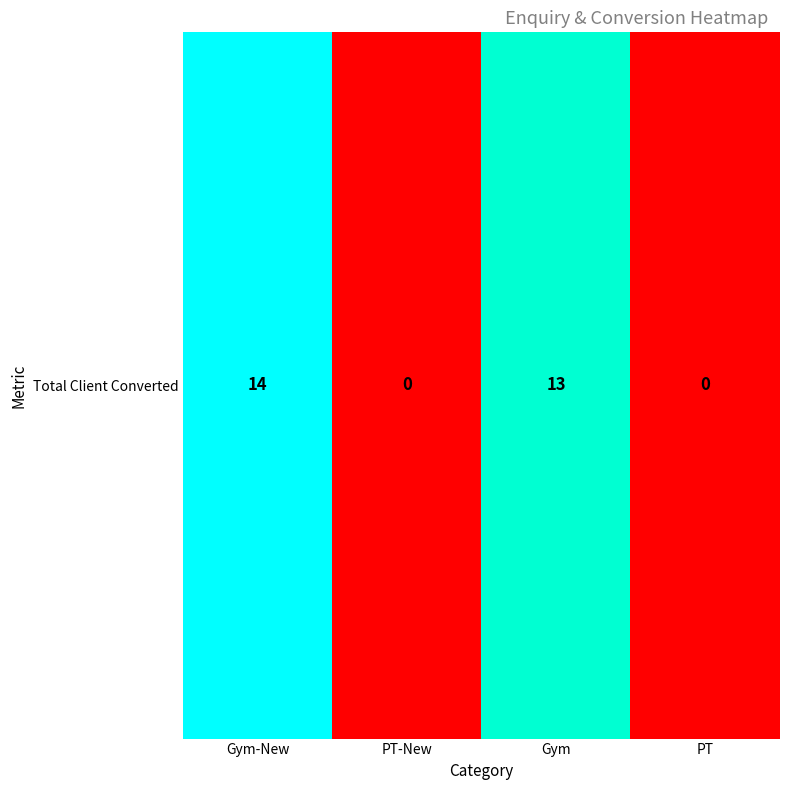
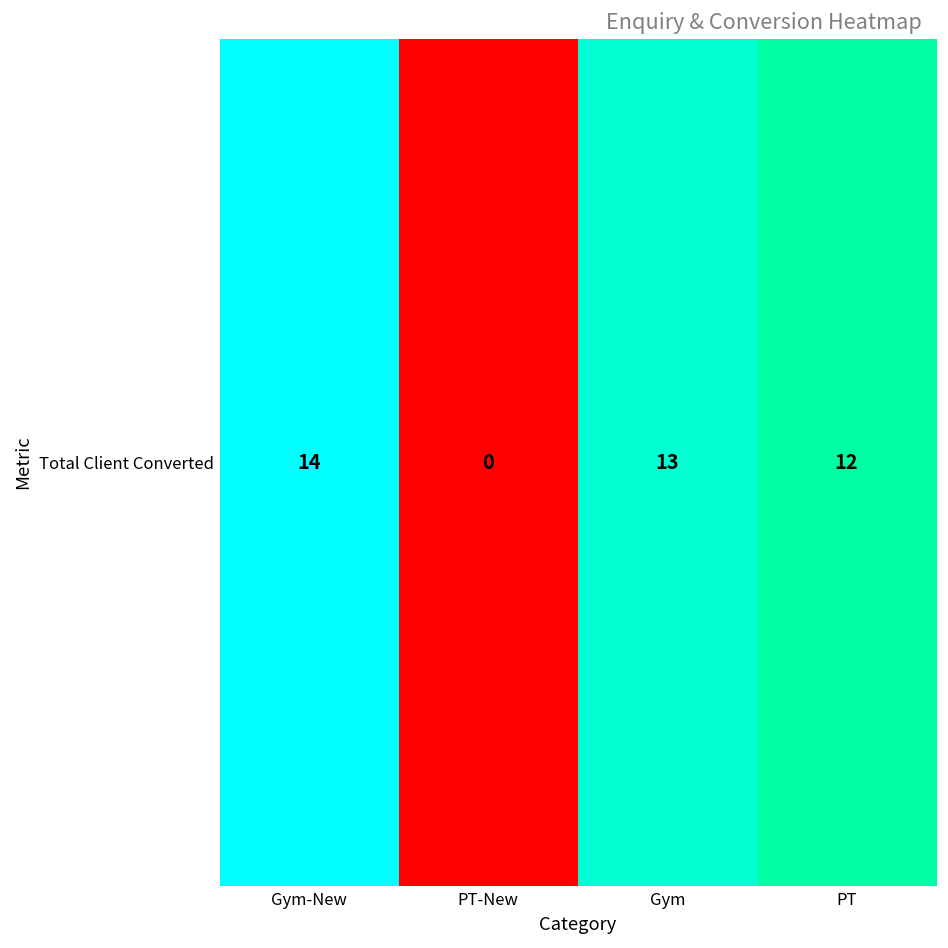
  {
    "Total Client Converted": {
      "Gym-New": 14,
      "PT-New": 0,
      "Gym": 13,
-     "PT": 0
+     "PT": 12
    }
  }
